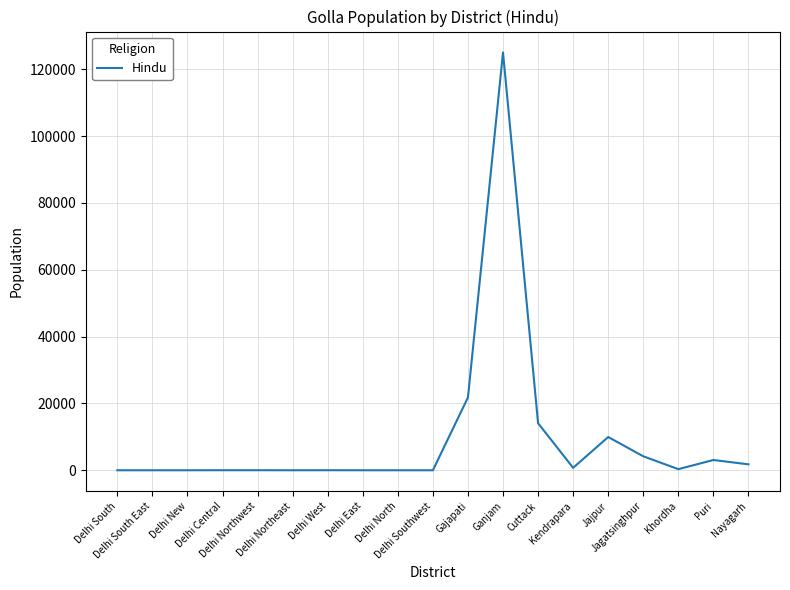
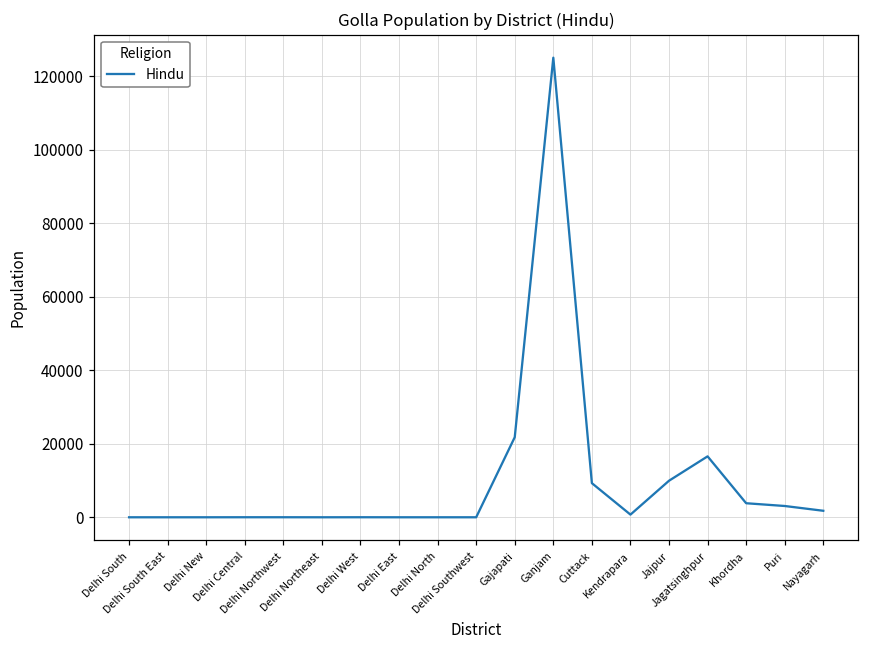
  {
    "Delhi South": 0,
    "Delhi South East": 0,
    "Delhi New": 0,
    "Delhi Central": 0,
    "Delhi Northwest": 0,
    "Delhi Northeast": 0,
    "Delhi West": 0,
    "Delhi East": 0,
    "Delhi North": 0,
    "Delhi Southwest": 0,
    "Gajapati": 22000,
    "Ganjam": 125000,
-   "Cuttack": 14000,
+   "Cuttack": 9000,
    "Kendrapara": 1000,
    "Jajpur": 10000,
-   "Jagatsinghpur": 4000,
-   "Khordha": 0,
+   "Jagatsinghpur": 17000,
+   "Khordha": 4000,
    "Puri": 3000,
    "Nayagarh": 2000
  }
